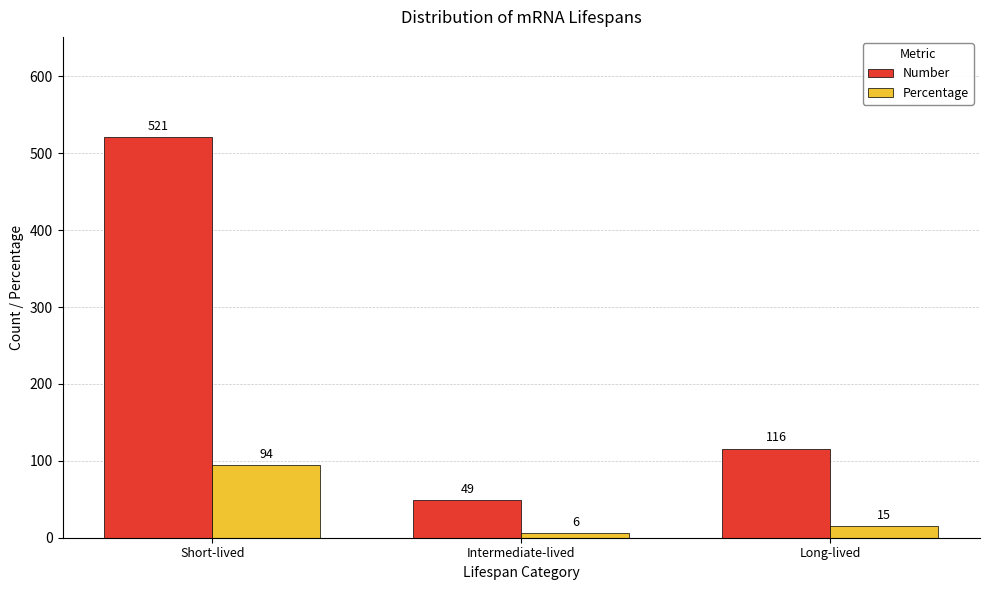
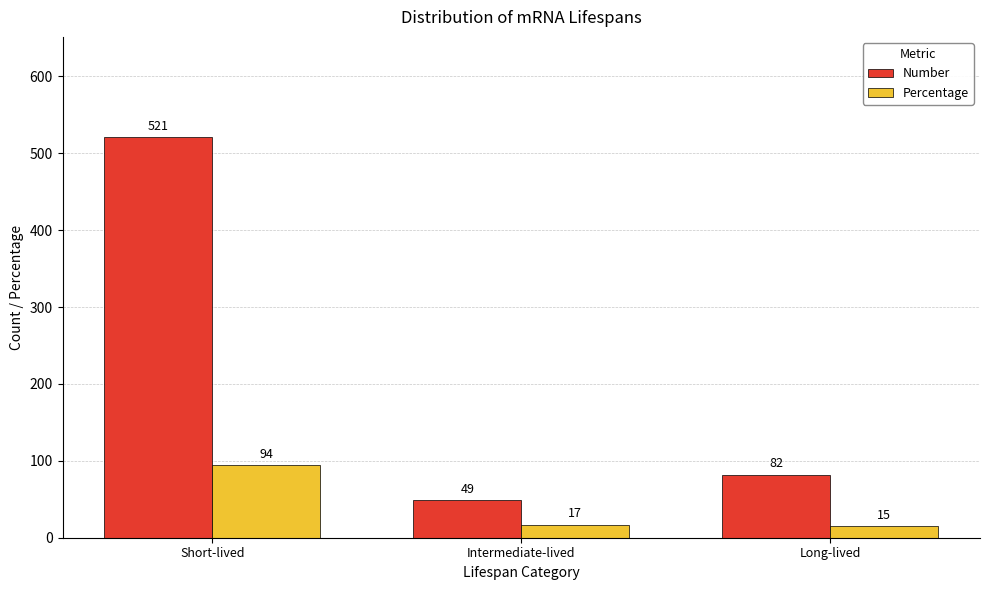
  {
    "Number": {
      "Short-lived": 521,
      "Intermediate-lived": 49,
-     "Long-lived": 116
+     "Long-lived": 82
    },
    "Percentage": {
      "Short-lived": 94,
-     "Intermediate-lived": 6,
+     "Intermediate-lived": 17,
      "Long-lived": 15
    }
  }
